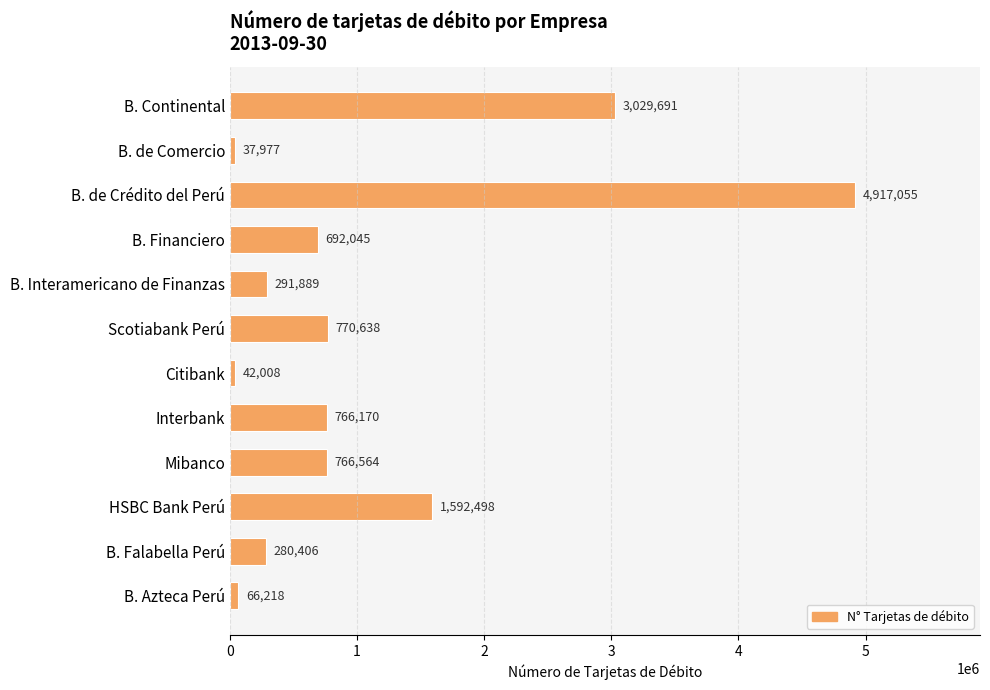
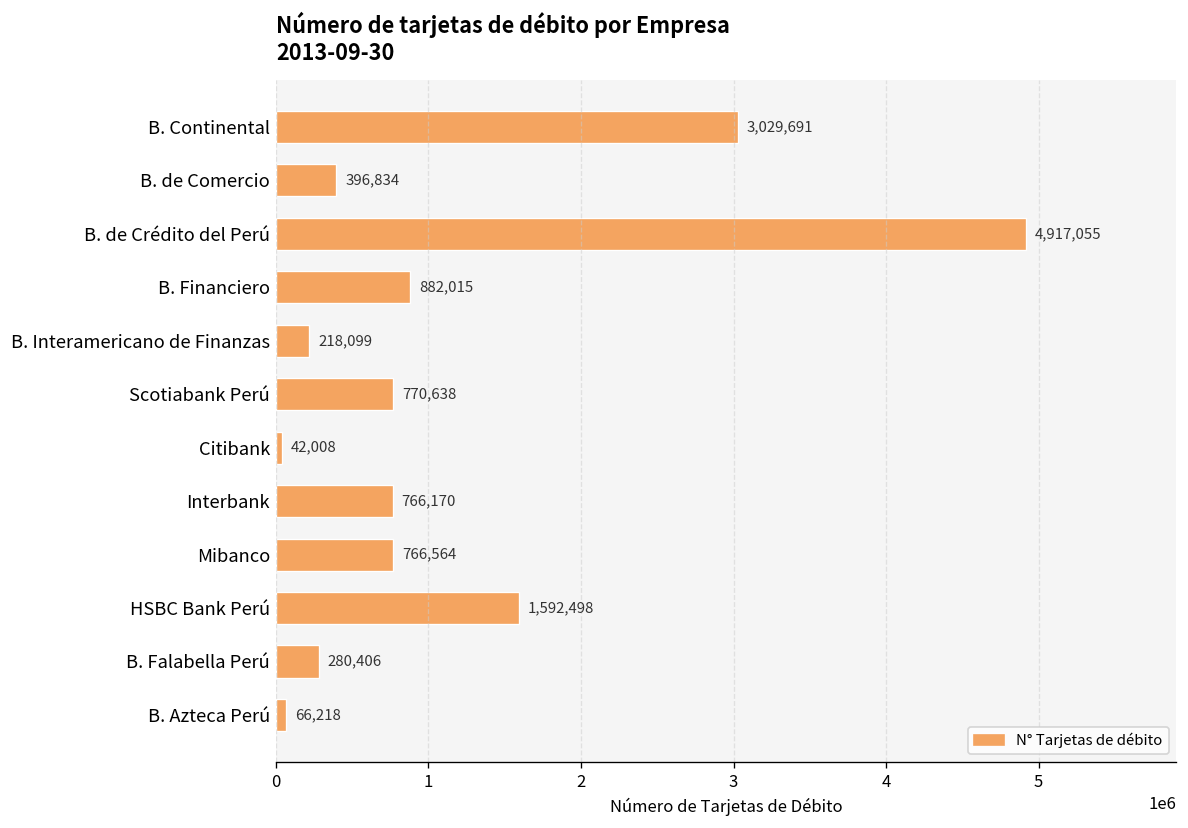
  {
    "B. Continental": "3,029,691",
-   "B. de Comercio": "37,977",
+   "B. de Comercio": "396,834",
    "B. de Crédito del Perú": "4,917,055",
-   "B. Financiero": "692,045",
-   "B. Interamericano de Finanzas": "291,889",
+   "B. Financiero": "882,015",
+   "B. Interamericano de Finanzas": "218,099",
    "Scotiabank Perú": "770,638",
    "Citibank": "42,008",
    "Interbank": "766,170",
    "Mibanco": "766,564",
    "HSBC Bank Perú": "1,592,498",
    "B. Falabella Perú": "280,406",
    "B. Azteca Perú": "66,218"
  }
